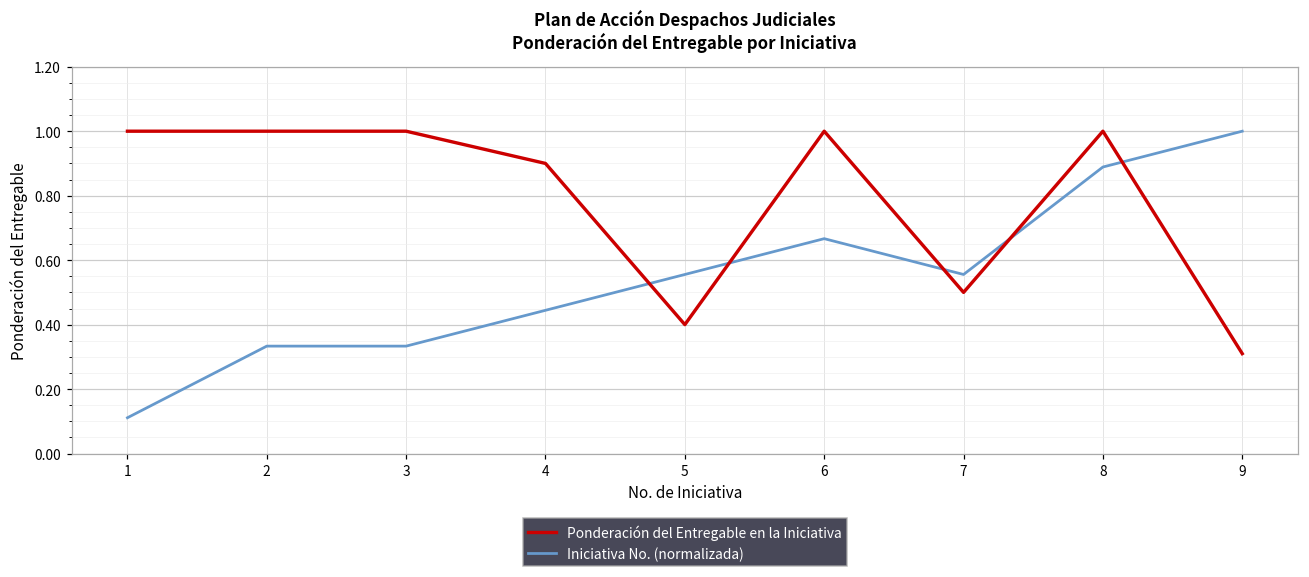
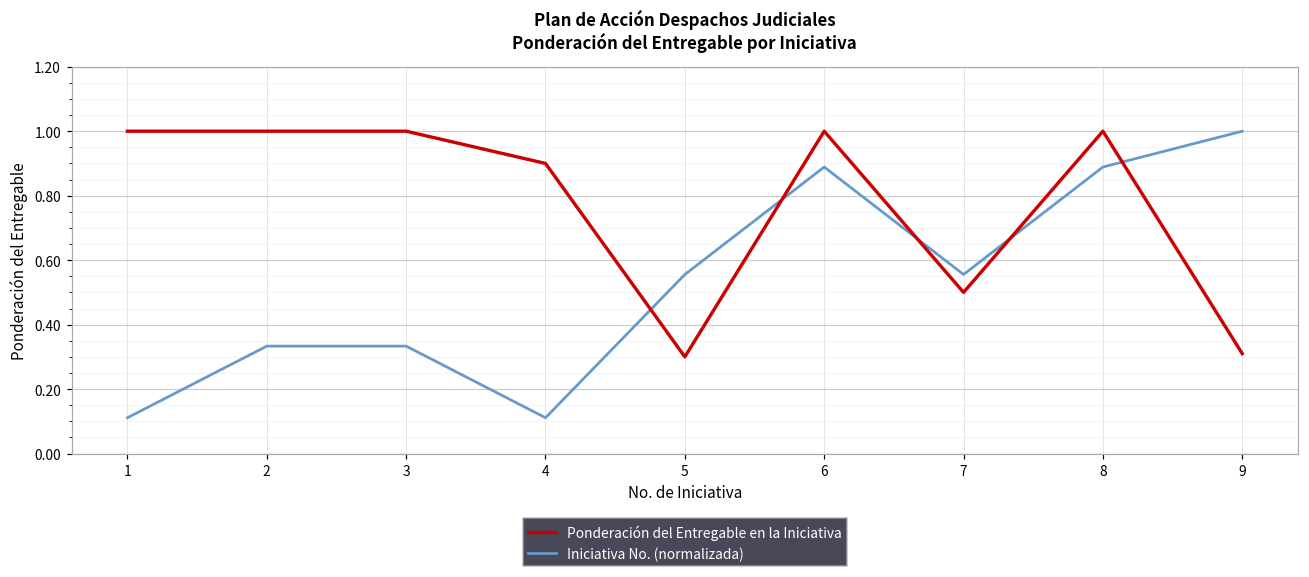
  {
    "Ponderación del Entregable en la Iniciativa": {
      "1": 1.0,
      "2": 1.0,
      "3": 1.0,
      "4": 0.9,
-     "5": 0.4,
+     "5": 0.3,
      "6": 1.0,
      "7": 0.5,
      "8": 1.0,
      "9": 0.31
    },
    "Iniciativa No. (normalizada)": {
      "1": 0.11,
      "2": 0.33,
      "3": 0.33,
-     "4": 0.44,
+     "4": 0.11,
      "5": 0.56,
-     "6": 0.67,
+     "6": 0.89,
      "7": 0.56,
      "8": 0.89,
      "9": 1.00
    }
  }
